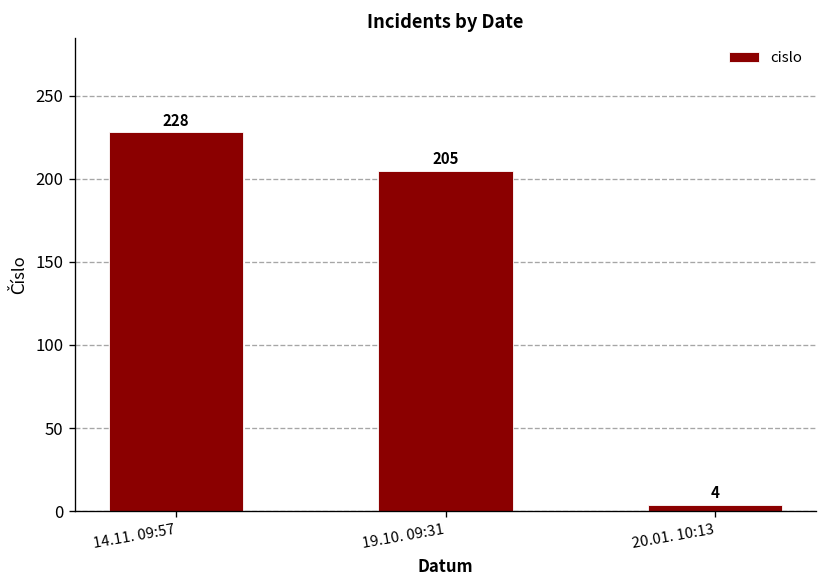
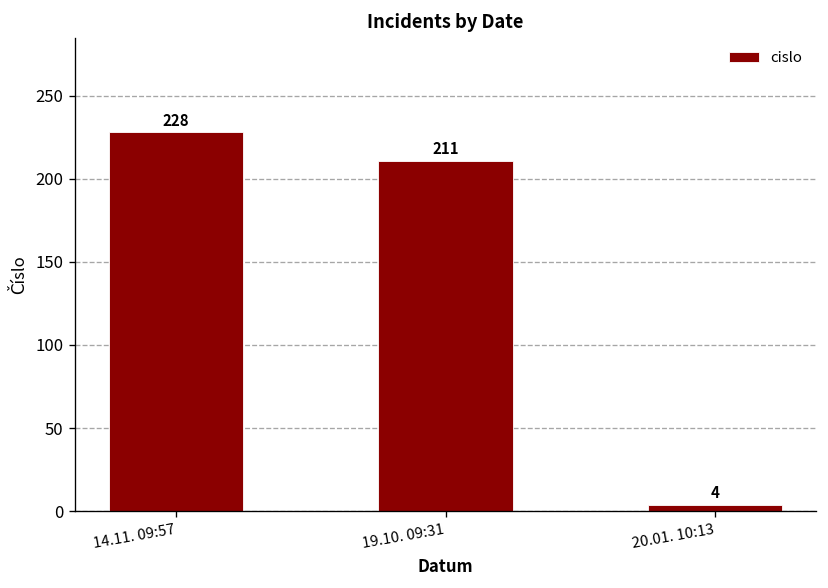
  {
    "14.11. 09:57": 228,
-   "19.10. 09:31": 205,
+   "19.10. 09:31": 211,
    "20.01. 10:13": 4
  }
